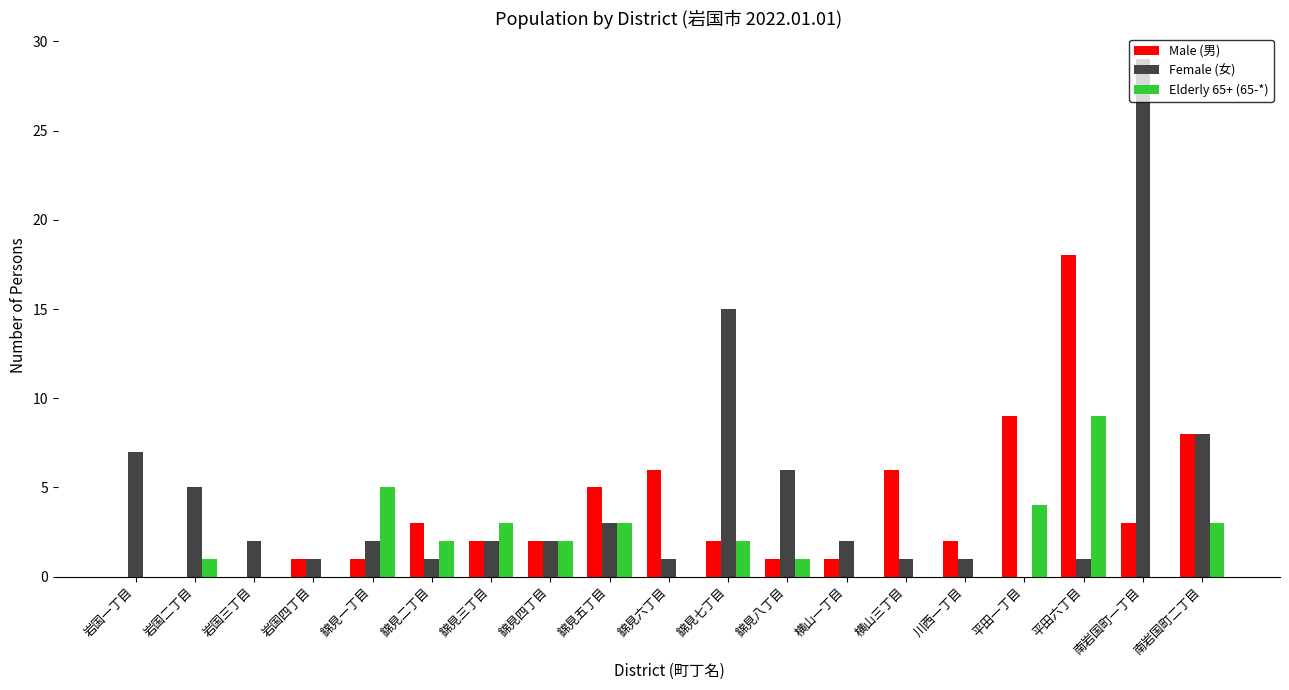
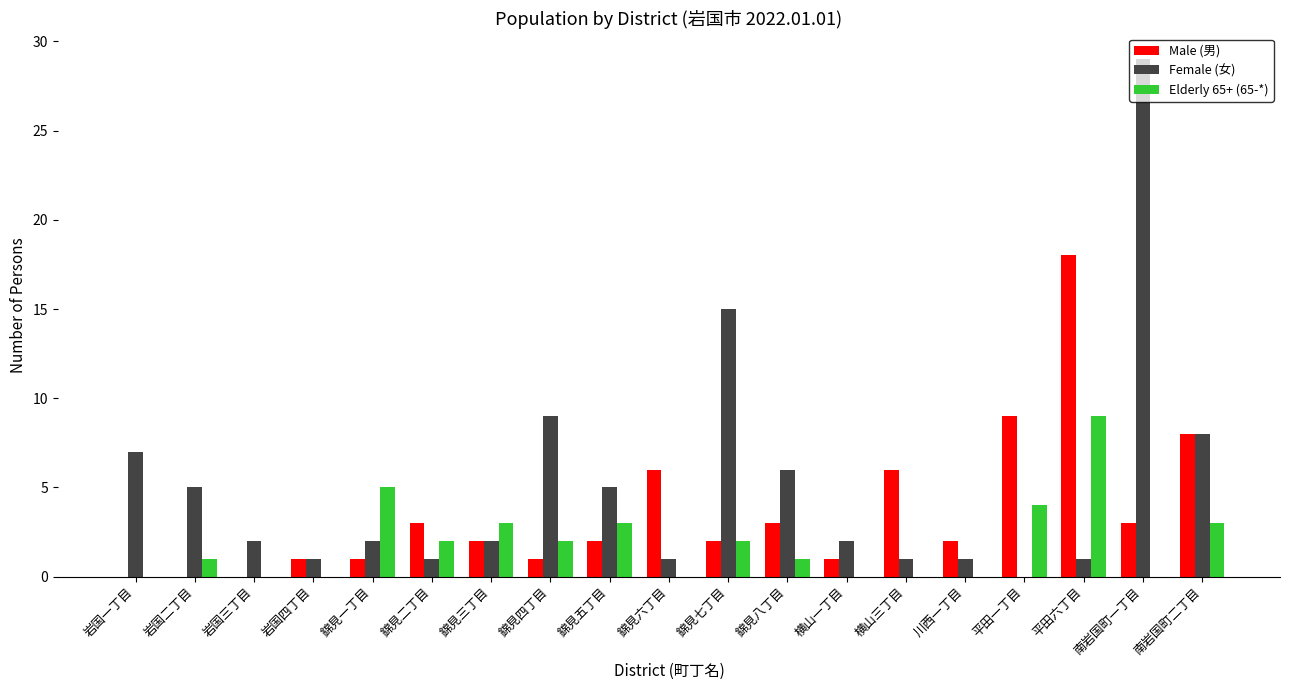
  {
    "Male (男)": {
      "岩国一丁目": 0,
      "岩国二丁目": 0,
      "岩国三丁目": 0,
      "岩国四丁目": 1,
      "錦見一丁目": 1,
      "錦見二丁目": 3,
      "錦見三丁目": 2,
-     "錦見四丁目": 2,
-     "錦見五丁目": 5,
+     "錦見四丁目": 1,
+     "錦見五丁目": 2,
      "錦見六丁目": 6,
      "錦見七丁目": 2,
-     "錦見八丁目": 1,
+     "錦見八丁目": 3,
      "横山一丁目": 1,
      "横山三丁目": 6,
      "川西一丁目": 2,
      "平田一丁目": 9,
      "平田六丁目": 18,
      "南岩国町一丁目": 3,
      "南岩国町二丁目": 8
    },
    "Female (女)": {
      "岩国一丁目": 7,
      "岩国二丁目": 5,
      "岩国三丁目": 2,
      "岩国四丁目": 1,
      "錦見一丁目": 2,
      "錦見二丁目": 1,
      "錦見三丁目": 2,
-     "錦見四丁目": 2,
-     "錦見五丁目": 3,
+     "錦見四丁目": 9,
+     "錦見五丁目": 5,
      "錦見六丁目": 1,
      "錦見七丁目": 15,
      "錦見八丁目": 6,
      "横山一丁目": 2,
      "横山三丁目": 1,
      "川西一丁目": 1,
      "平田一丁目": 0,
      "平田六丁目": 1,
      "南岩国町二丁目": 8
    },
    "Elderly 65+ (65-*)": {
      "岩国一丁目": 0,
      "岩国二丁目": 1,
      "岩国三丁目": 0,
      "岩国四丁目": 0,
      "錦見一丁目": 5,
      "錦見二丁目": 2,
      "錦見三丁目": 3,
      "錦見四丁目": 2,
      "錦見五丁目": 3,
      "錦見六丁目": 0,
      "錦見七丁目": 2,
      "錦見八丁目": 1,
      "横山一丁目": 0,
      "横山三丁目": 0,
      "川西一丁目": 0,
      "平田一丁目": 4,
      "平田六丁目": 9,
      "南岩国町一丁目": 0,
      "南岩国町二丁目": 3
    }
  }
